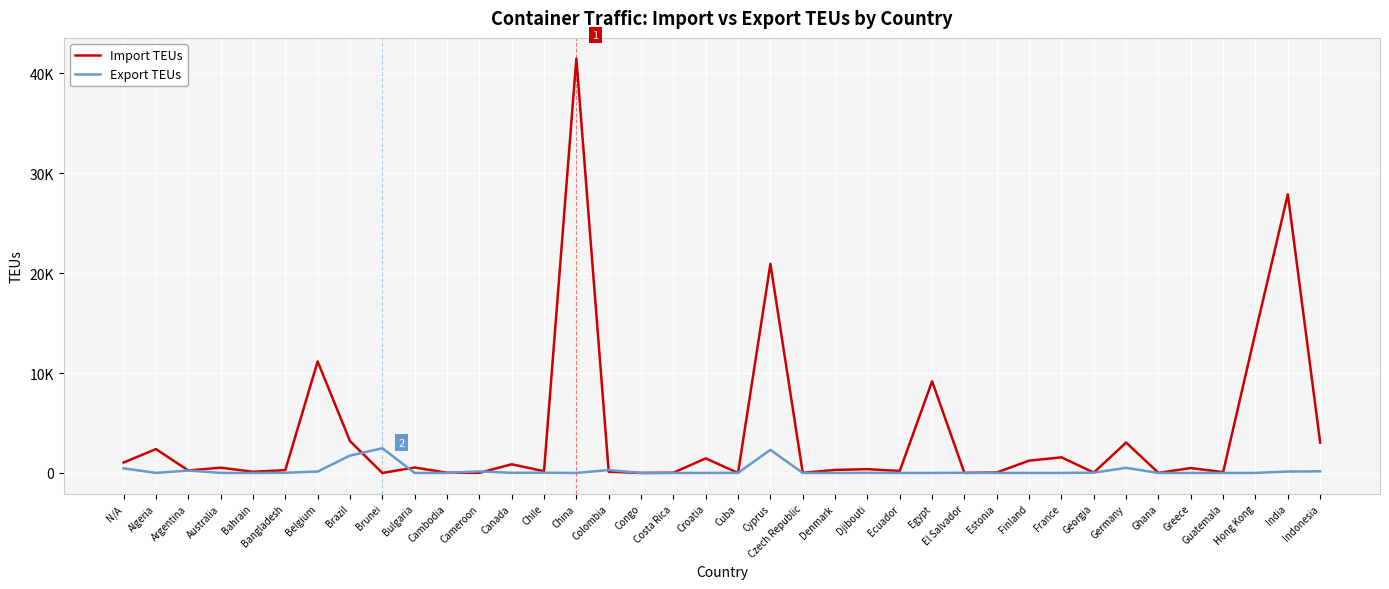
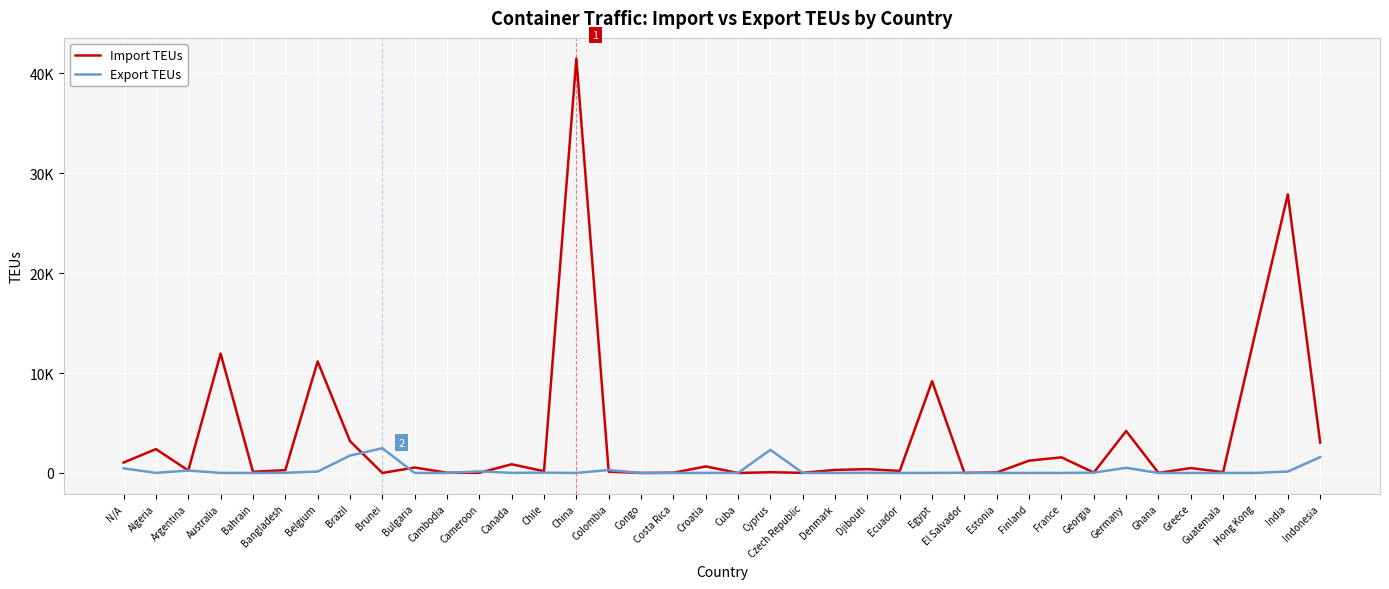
  {
    "Import TEUs": {
      "N/A": 1000,
      "Algeria": 2000,
-     "Australia": 1000,
+     "Australia": 12000,
      "Bangladesh": 0,
      "Belgium": 11000,
      "Brazil": 3000,
      "Bulgaria": 1000,
      "Canada": 1000,
-     "Croatia": 1500,
-     "Cyprus": 21000,
+     "Croatia": 700,
+     "Cyprus": 0,
      "Denmark": 0,
      "Djibouti": 0,
      "Egypt": 9000,
      "Finland": 1000,
      "France": 2000,
-     "Germany": 3000,
+     "Germany": 4000,
      "Greece": 0,
      "Hong Kong": 14000,
      "India": 28000,
      "Indonesia": 3000
    },
    "Export TEUs": {
      "N/A": 0,
      "Algeria": 0,
      "Australia": 0,
      "Bangladesh": 0,
      "Belgium": 0,
      "Brazil": 2000,
      "Canada": 0,
      "China": 0,
      "Croatia": 0,
      "Cyprus": 2000,
      "Denmark": 0,
      "Djibouti": 0,
      "Egypt": 0,
      "Finland": 0,
      "France": 0,
      "Germany": 1000,
      "Greece": 0,
      "Hong Kong": 0,
      "India": 0,
-     "Indonesia": 0
+     "Indonesia": 2000
    }
  }
